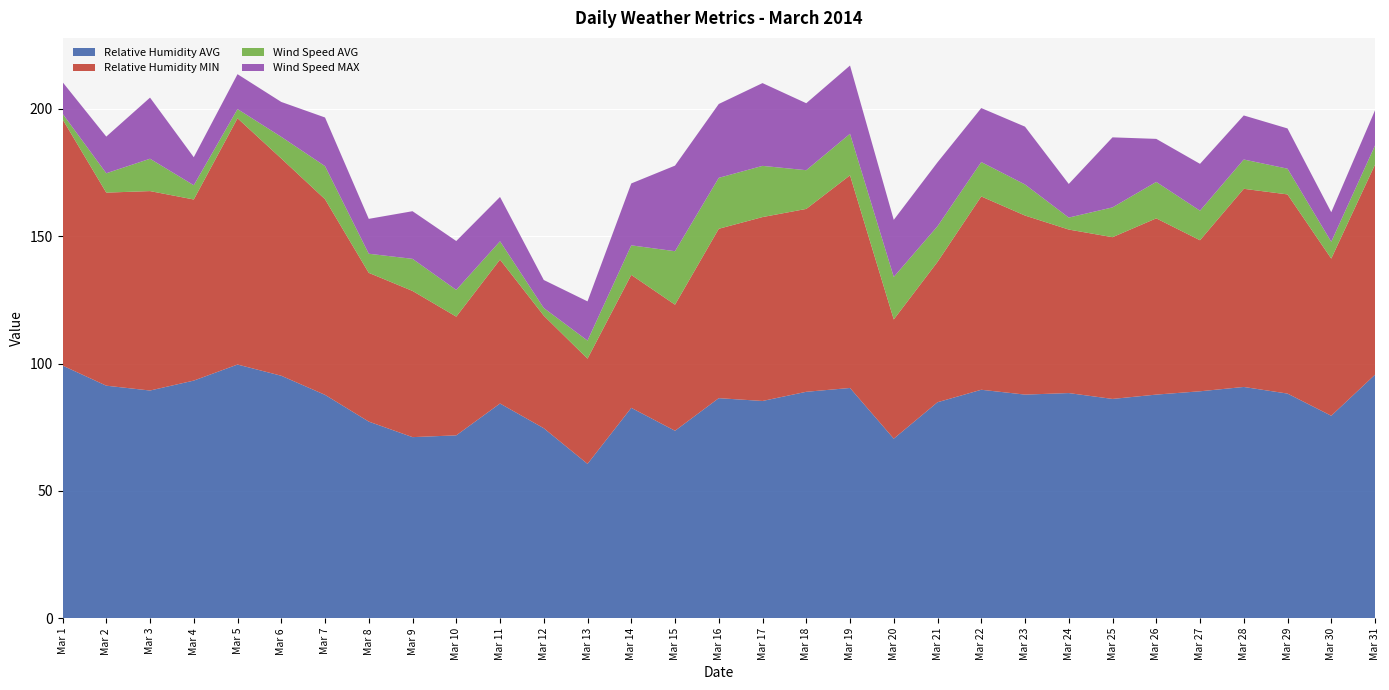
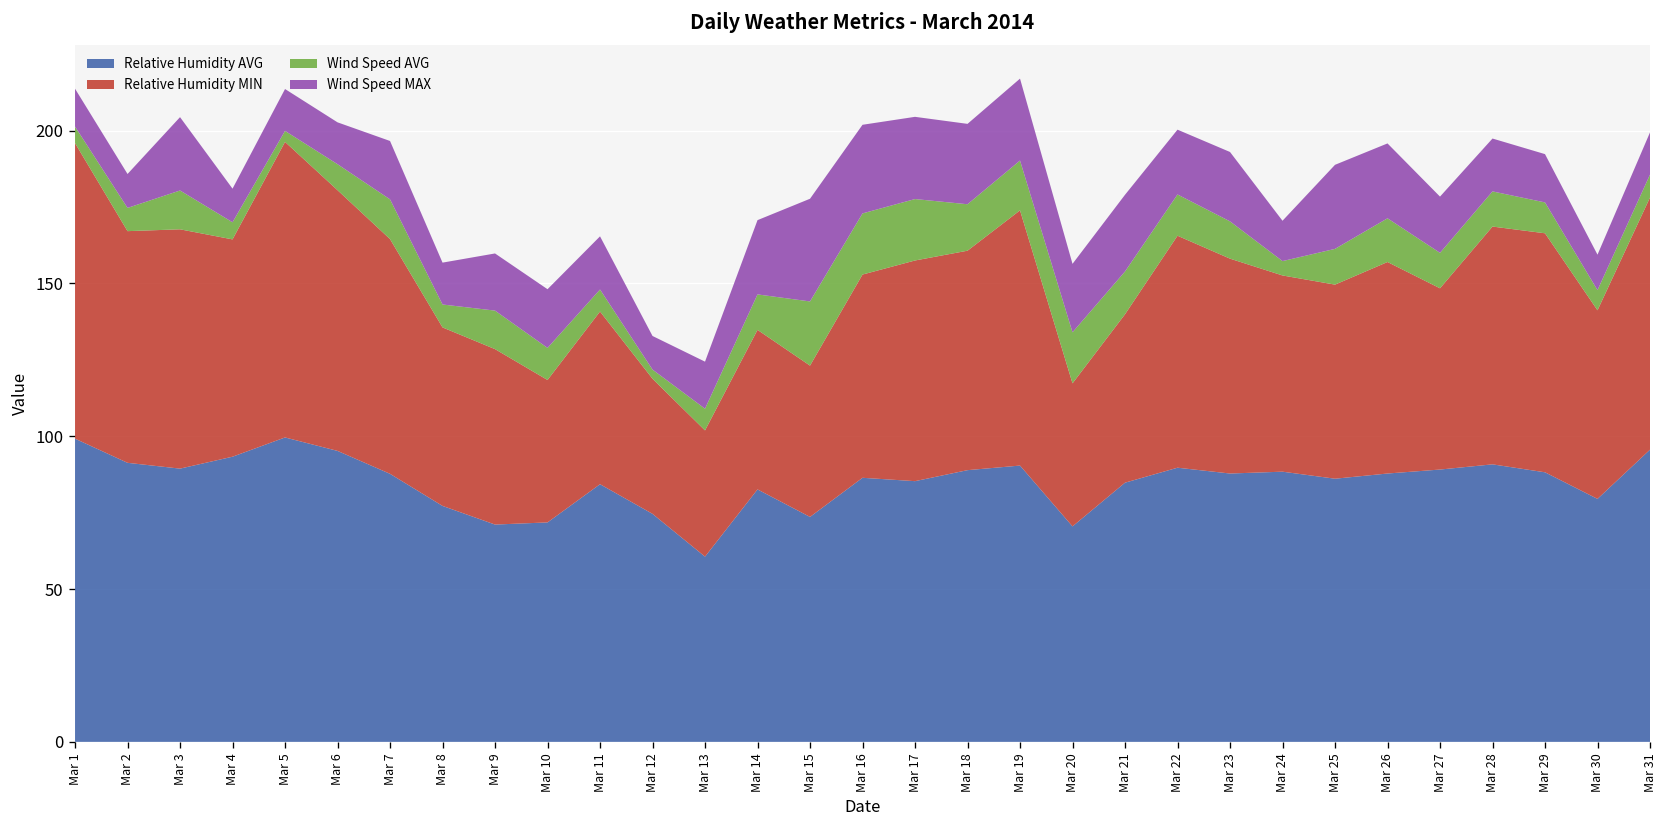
  {
    "Relative Humidity AVG": {
      "Mar 1": 99,
      "Mar 2": 91,
      "Mar 3": 89,
      "Mar 4": 93,
      "Mar 5": 100,
      "Mar 6": 95,
      "Mar 7": 88,
      "Mar 8": 77,
      "Mar 9": 71,
      "Mar 10": 72,
      "Mar 11": 84,
      "Mar 12": 75,
      "Mar 13": 61,
      "Mar 14": 83,
      "Mar 15": 74,
      "Mar 16": 86,
      "Mar 17": 85,
      "Mar 18": 89,
      "Mar 19": 90,
      "Mar 20": 71,
      "Mar 21": 85,
      "Mar 22": 90,
      "Mar 23": 88,
      "Mar 24": 88,
      "Mar 25": 86,
      "Mar 26": 88,
      "Mar 27": 89,
      "Mar 28": 91,
      "Mar 29": 88,
      "Mar 30": 80,
      "Mar 31": 96
    },
    "Relative Humidity MIN": {
      "Mar 1": 97,
      "Mar 2": 76,
      "Mar 3": 78,
      "Mar 4": 71,
      "Mar 5": 97,
      "Mar 6": 85,
      "Mar 7": 77,
      "Mar 8": 58,
      "Mar 9": 57,
      "Mar 10": 47,
      "Mar 11": 57,
      "Mar 12": 44,
      "Mar 13": 41,
      "Mar 14": 52,
      "Mar 15": 50,
      "Mar 16": 67,
      "Mar 17": 72,
      "Mar 18": 72,
      "Mar 19": 84,
      "Mar 20": 47,
      "Mar 21": 55,
      "Mar 22": 76,
      "Mar 23": 70,
      "Mar 24": 64,
      "Mar 25": 64,
      "Mar 26": 69,
      "Mar 27": 59,
      "Mar 28": 78,
      "Mar 29": 78,
      "Mar 30": 62,
      "Mar 31": 83
    },
    "Wind Speed AVG": {
-     "Mar 1": 2,
+     "Mar 1": 5,
      "Mar 2": 8,
      "Mar 3": 13,
      "Mar 4": 6,
      "Mar 5": 4,
      "Mar 6": 9,
      "Mar 7": 13,
      "Mar 8": 8,
      "Mar 9": 13,
      "Mar 10": 11,
      "Mar 11": 7,
      "Mar 12": 3,
      "Mar 13": 7,
      "Mar 14": 12,
      "Mar 15": 21,
      "Mar 16": 20,
      "Mar 17": 20,
      "Mar 18": 15,
      "Mar 19": 16,
      "Mar 20": 17,
      "Mar 21": 14,
      "Mar 22": 14,
      "Mar 23": 12,
      "Mar 24": 5,
      "Mar 25": 12,
      "Mar 26": 14,
      "Mar 27": 12,
      "Mar 28": 12,
      "Mar 29": 10,
      "Mar 30": 7,
      "Mar 31": 8
    },
    "Wind Speed MAX": {
      "Mar 1": 12,
-     "Mar 2": 14,
+     "Mar 2": 11,
      "Mar 3": 24,
      "Mar 4": 11,
      "Mar 5": 14,
      "Mar 6": 14,
      "Mar 7": 19,
      "Mar 8": 14,
      "Mar 9": 19,
      "Mar 10": 19,
      "Mar 11": 17,
      "Mar 12": 11,
      "Mar 13": 15,
      "Mar 14": 24,
      "Mar 15": 34,
      "Mar 16": 29,
-     "Mar 17": 33,
+     "Mar 17": 27,
      "Mar 18": 26,
      "Mar 19": 27,
      "Mar 20": 22,
      "Mar 21": 25,
      "Mar 22": 21,
      "Mar 23": 23,
      "Mar 24": 13,
      "Mar 25": 28,
-     "Mar 26": 17,
+     "Mar 26": 25,
      "Mar 27": 18,
      "Mar 28": 17,
      "Mar 29": 16,
      "Mar 30": 12,
      "Mar 31": 14
    }
  }
